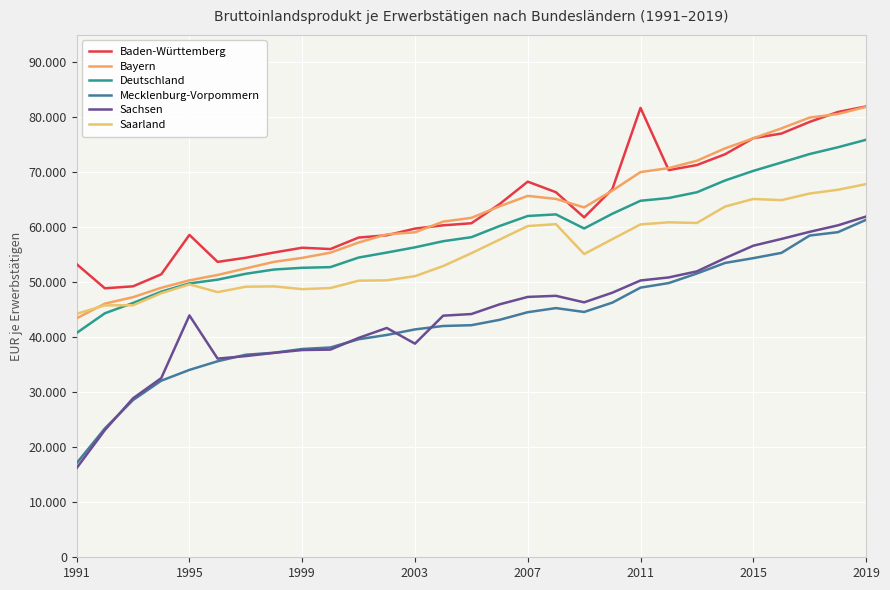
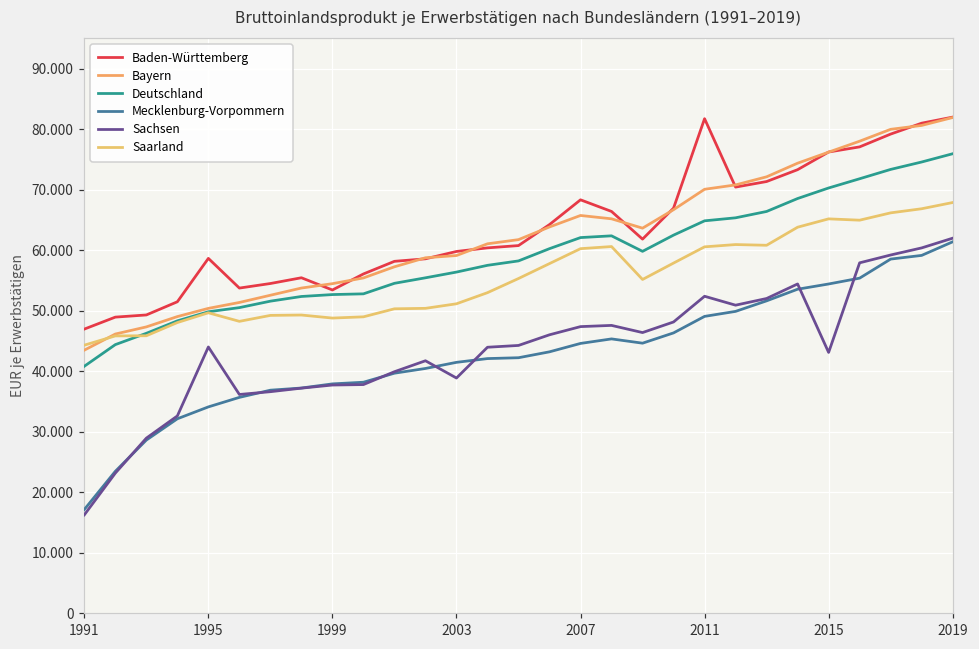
  {
    "Baden-Württemberg": {
-     "1991": 53,
+     "1991": 47,
      "1995": 59,
-     "1999": 56,
+     "1999": 53,
      "2003": 60,
      "2007": 68,
      "2011": 82
    },
    "Sachsen": {
      "1991": 16,
      "1995": 44,
      "2003": 39,
      "2007": 47,
-     "2011": 50,
-     "2015": 57,
+     "2011": 52,
+     "2015": 43,
      "2019": 62
    }
  }
